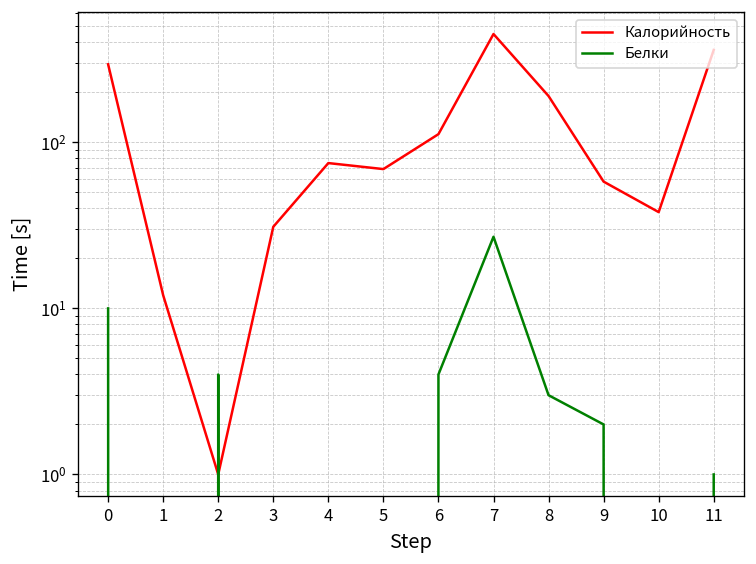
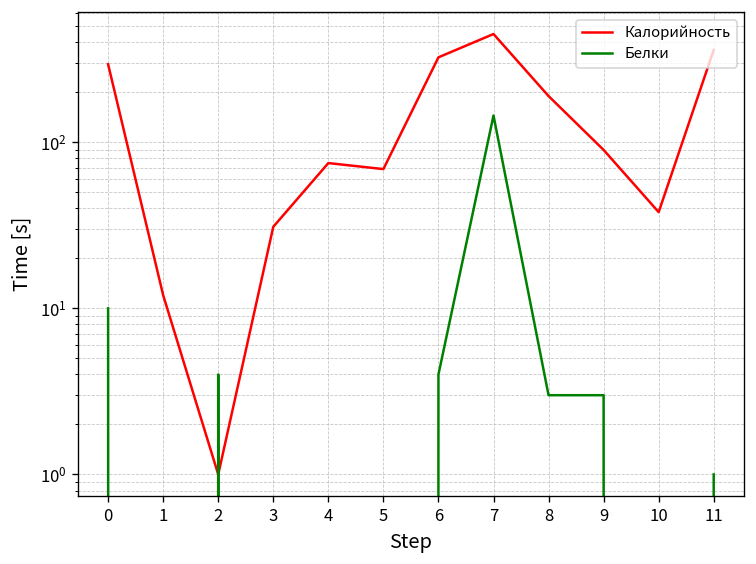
  {
    "Калорийность": {
      "0": 300,
      "1": 12,
      "2": 1,
      "3": 31,
      "4": 80,
      "5": 70,
-     "6": 110,
+     "6": 330,
      "7": 450,
      "8": 190,
-     "9": 58,
+     "9": 90,
      "10": 38
    },
    "Белки": {
      "0": 10,
      "2": 4,
      "6": 4,
-     "7": 27,
+     "7": 150,
      "8": 3,
-     "9": 2,
+     "9": 3,
      "11": 1
    }
  }
